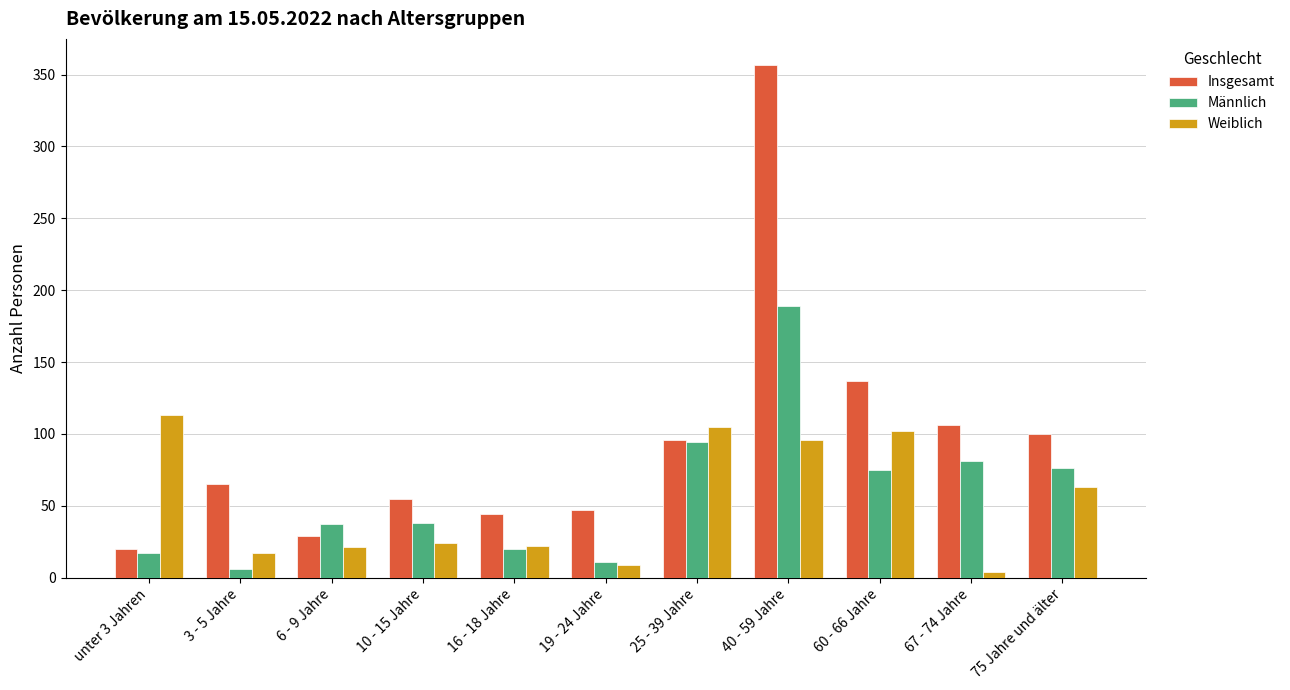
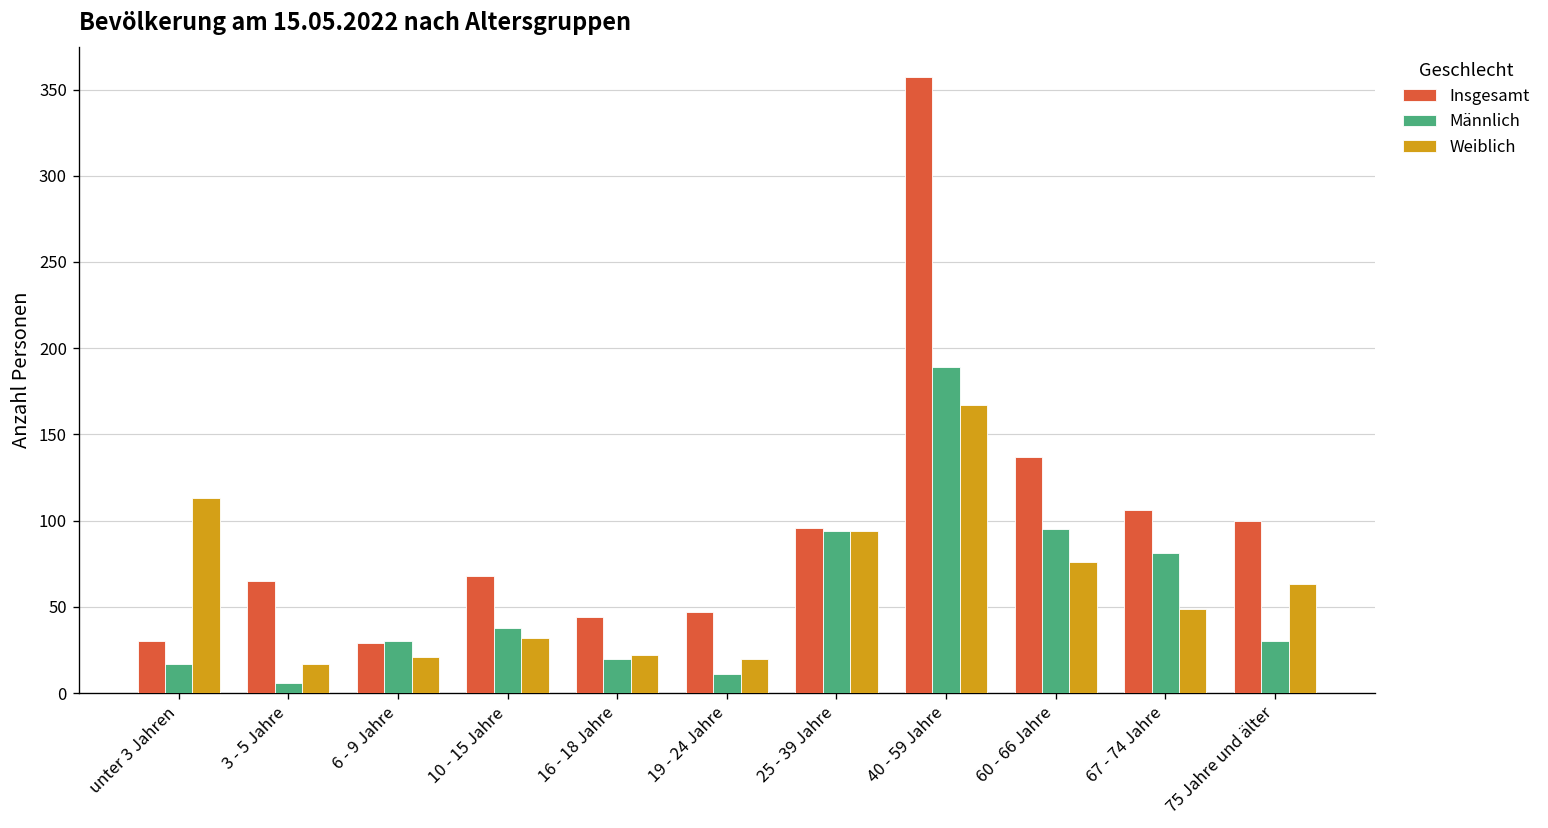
  {
    "Insgesamt": {
-     "unter 3 Jahren": 20,
+     "unter 3 Jahren": 30,
      "3 - 5 Jahre": 65,
      "6 - 9 Jahre": 29,
-     "10 - 15 Jahre": 55,
+     "10 - 15 Jahre": 68,
      "16 - 18 Jahre": 44,
      "19 - 24 Jahre": 47,
      "25 - 39 Jahre": 96,
      "40 - 59 Jahre": 357,
      "60 - 66 Jahre": 137,
      "67 - 74 Jahre": 106,
      "75 Jahre und älter": 100
    },
    "Männlich": {
      "unter 3 Jahren": 17,
      "3 - 5 Jahre": 6,
-     "6 - 9 Jahre": 37,
+     "6 - 9 Jahre": 30,
      "10 - 15 Jahre": 38,
      "16 - 18 Jahre": 20,
      "19 - 24 Jahre": 11,
      "25 - 39 Jahre": 94,
      "40 - 59 Jahre": 189,
-     "60 - 66 Jahre": 75,
+     "60 - 66 Jahre": 95,
      "67 - 74 Jahre": 81,
-     "75 Jahre und älter": 76
+     "75 Jahre und älter": 30
    },
    "Weiblich": {
      "unter 3 Jahren": 113,
      "3 - 5 Jahre": 17,
      "6 - 9 Jahre": 21,
-     "10 - 15 Jahre": 24,
+     "10 - 15 Jahre": 32,
      "16 - 18 Jahre": 22,
-     "19 - 24 Jahre": 9,
-     "25 - 39 Jahre": 105,
-     "40 - 59 Jahre": 96,
-     "60 - 66 Jahre": 102,
-     "67 - 74 Jahre": 4,
+     "19 - 24 Jahre": 20,
+     "25 - 39 Jahre": 94,
+     "40 - 59 Jahre": 167,
+     "60 - 66 Jahre": 76,
+     "67 - 74 Jahre": 49,
      "75 Jahre und älter": 63
    }
  }
